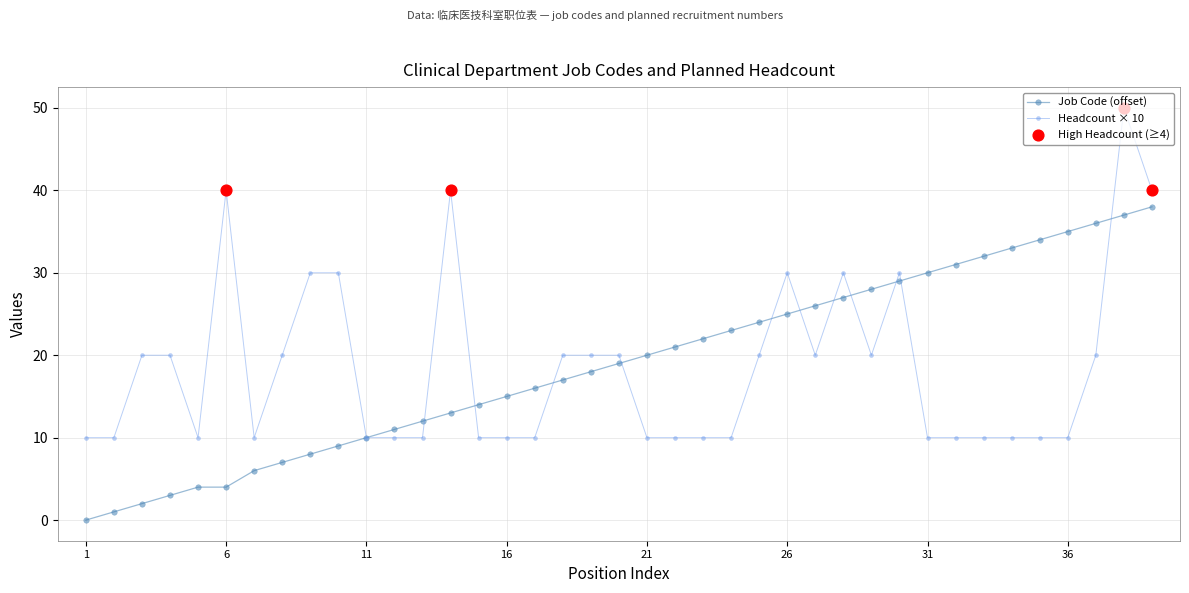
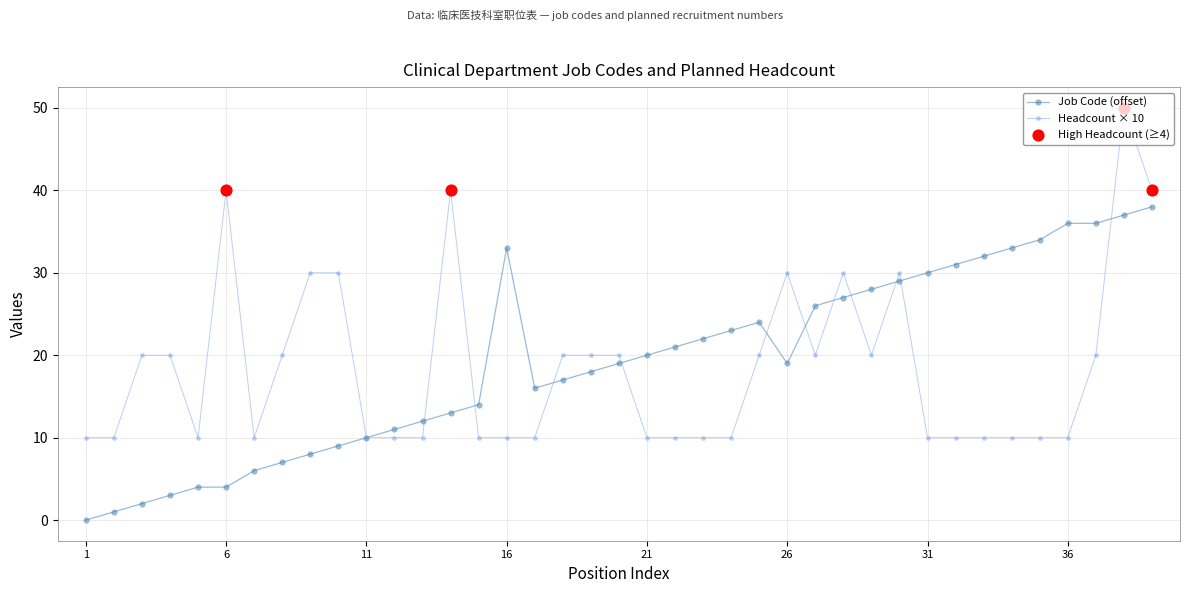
  {
    "Job Code (offset)": {
      "1": 0,
      "6": 4,
-     "16": 15,
+     "16": 33,
      "21": 20,
-     "26": 25,
+     "26": 19,
      "31": 30,
-     "36": 35
+     "36": 36
    },
    "Headcount × 10": {
      "1": 10,
      "16": 10,
      "21": 10,
      "26": 30,
      "31": 10,
      "36": 10
    }
  }
